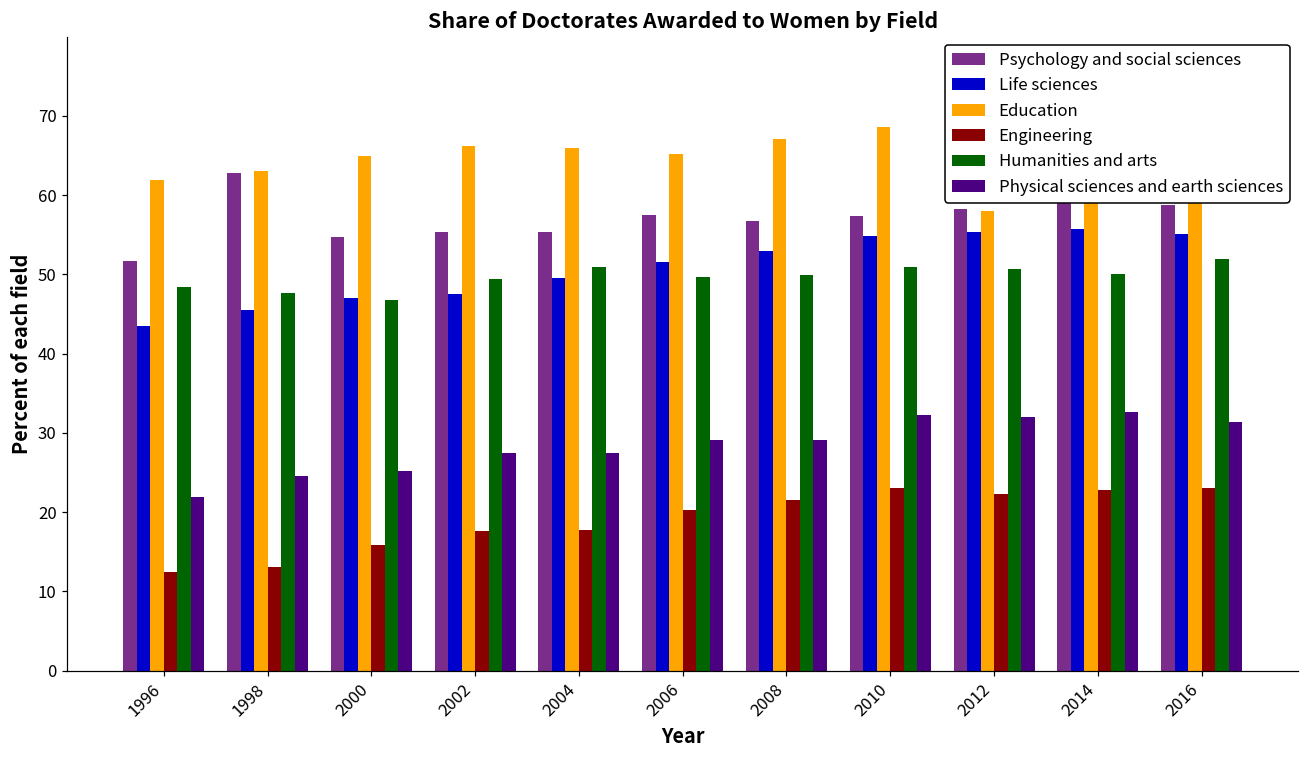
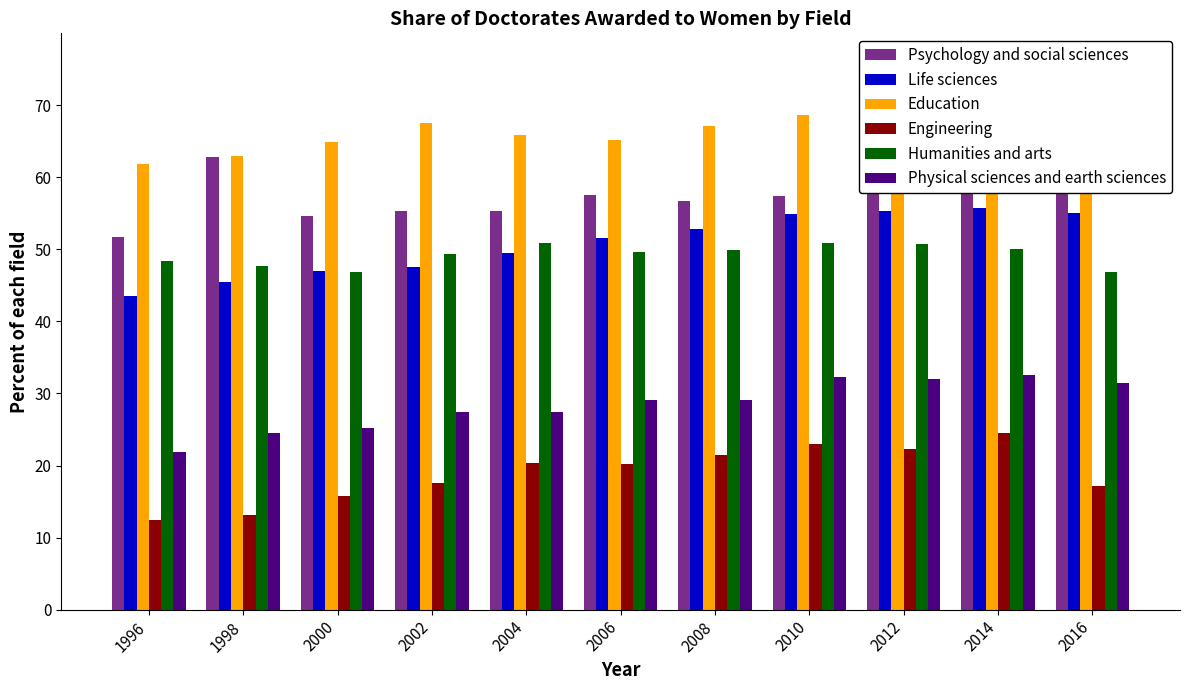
  {
    "Psychology and social sciences": {
      "1996": 52,
      "1998": 63,
      "2000": 55,
      "2002": 55,
      "2004": 55,
      "2006": 58,
      "2008": 57,
      "2010": 57
    },
    "Life sciences": {
      "1996": 44,
      "1998": 46,
      "2000": 47,
      "2002": 48,
      "2004": 50,
      "2006": 52,
      "2008": 53,
      "2010": 55,
      "2012": 55,
      "2014": 56,
      "2016": 55
    },
    "Education": {
      "1996": 62,
      "1998": 63,
      "2000": 65,
-     "2002": 66,
+     "2002": 68,
      "2004": 66,
      "2006": 65,
      "2008": 67,
      "2010": 69
    },
    "Engineering": {
      "1996": 12,
      "1998": 13,
      "2000": 16,
      "2002": 18,
-     "2004": 18,
+     "2004": 20,
      "2006": 20,
      "2008": 22,
      "2010": 23,
      "2012": 22,
-     "2014": 23,
-     "2016": 23
+     "2014": 25,
+     "2016": 17
    },
    "Humanities and arts": {
      "1996": 48,
      "1998": 48,
      "2000": 47,
      "2002": 49,
      "2004": 51,
      "2006": 50,
      "2008": 50,
      "2010": 51,
      "2012": 51,
      "2014": 50,
-     "2016": 52
+     "2016": 47
    },
    "Physical sciences and earth sciences": {
      "1996": 22,
      "1998": 25,
      "2000": 25,
      "2002": 27,
      "2004": 27,
      "2006": 29,
      "2008": 29,
      "2010": 32,
      "2012": 32,
      "2014": 33,
      "2016": 31
    }
  }
